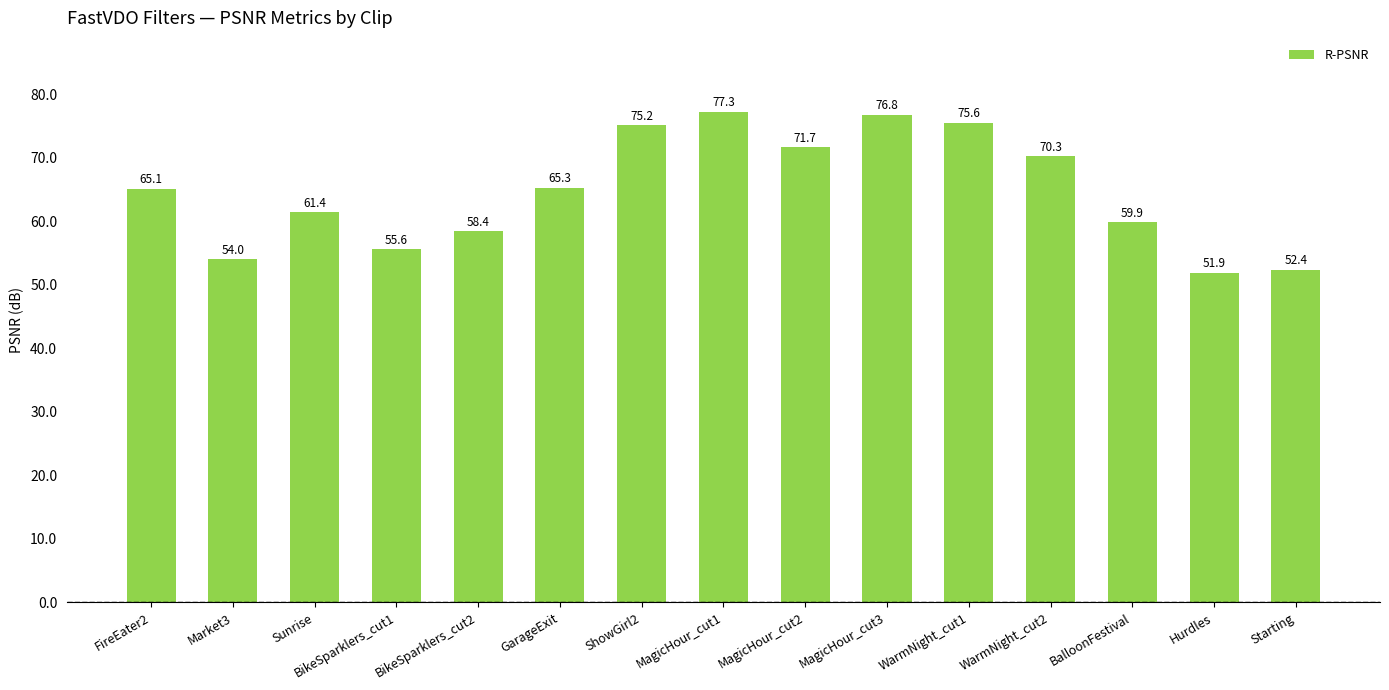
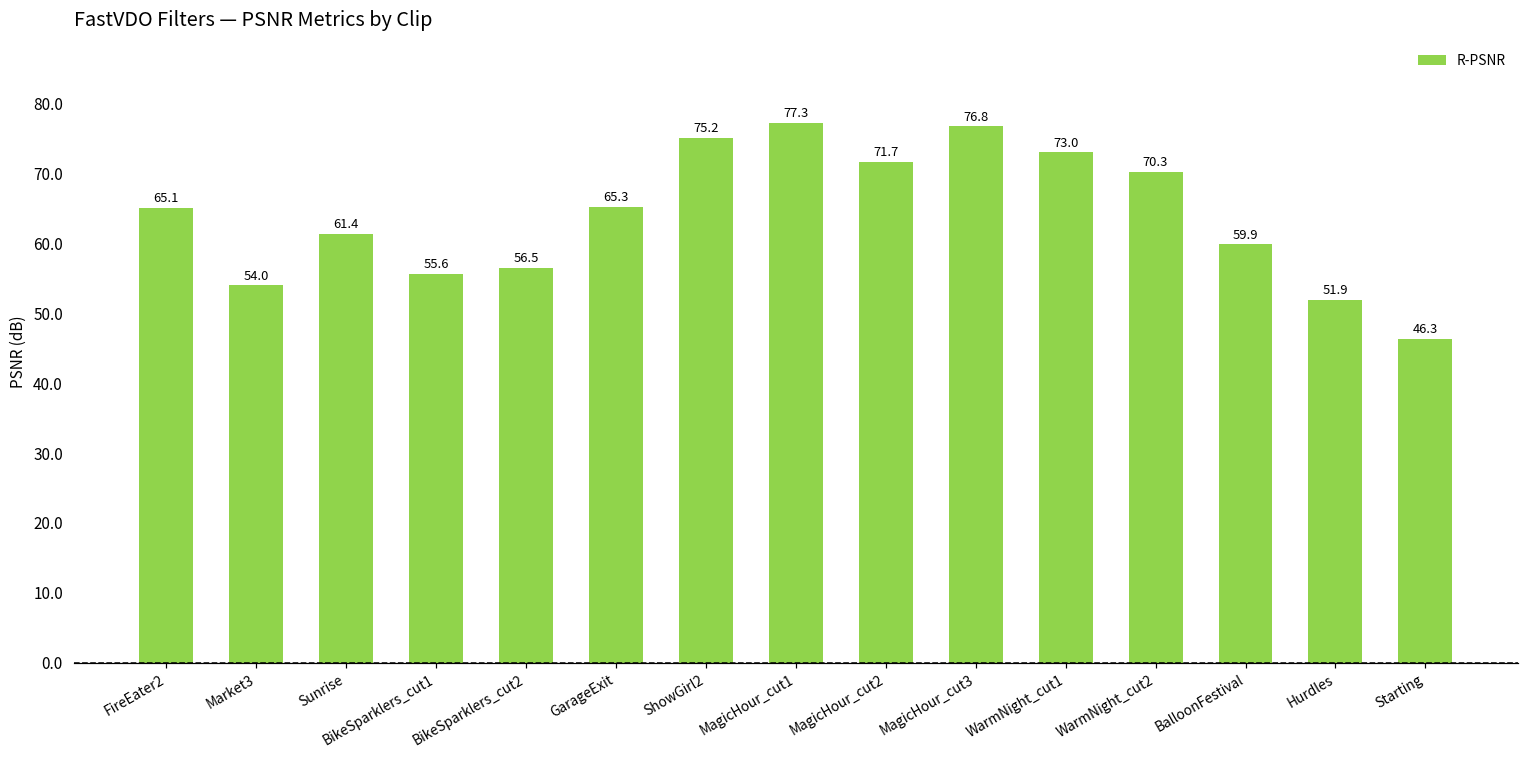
  {
    "FireEater2": 65.1,
    "Market3": 54.0,
    "Sunrise": 61.4,
    "BikeSparklers_cut1": 55.6,
-   "BikeSparklers_cut2": 58.4,
+   "BikeSparklers_cut2": 56.5,
    "GarageExit": 65.3,
    "ShowGirl2": 75.2,
    "MagicHour_cut1": 77.3,
    "MagicHour_cut2": 71.7,
    "MagicHour_cut3": 76.8,
-   "WarmNight_cut1": 75.6,
+   "WarmNight_cut1": 73.0,
    "WarmNight_cut2": 70.3,
    "BalloonFestival": 59.9,
    "Hurdles": 51.9,
-   "Starting": 52.4
+   "Starting": 46.3
  }
